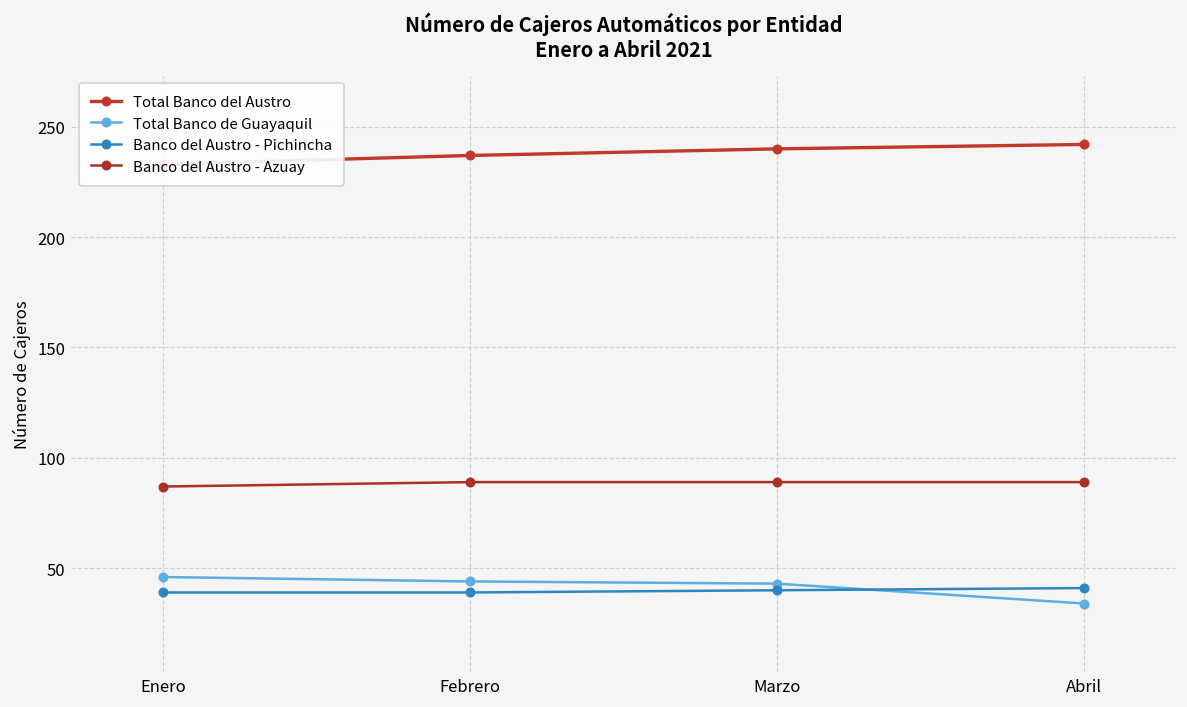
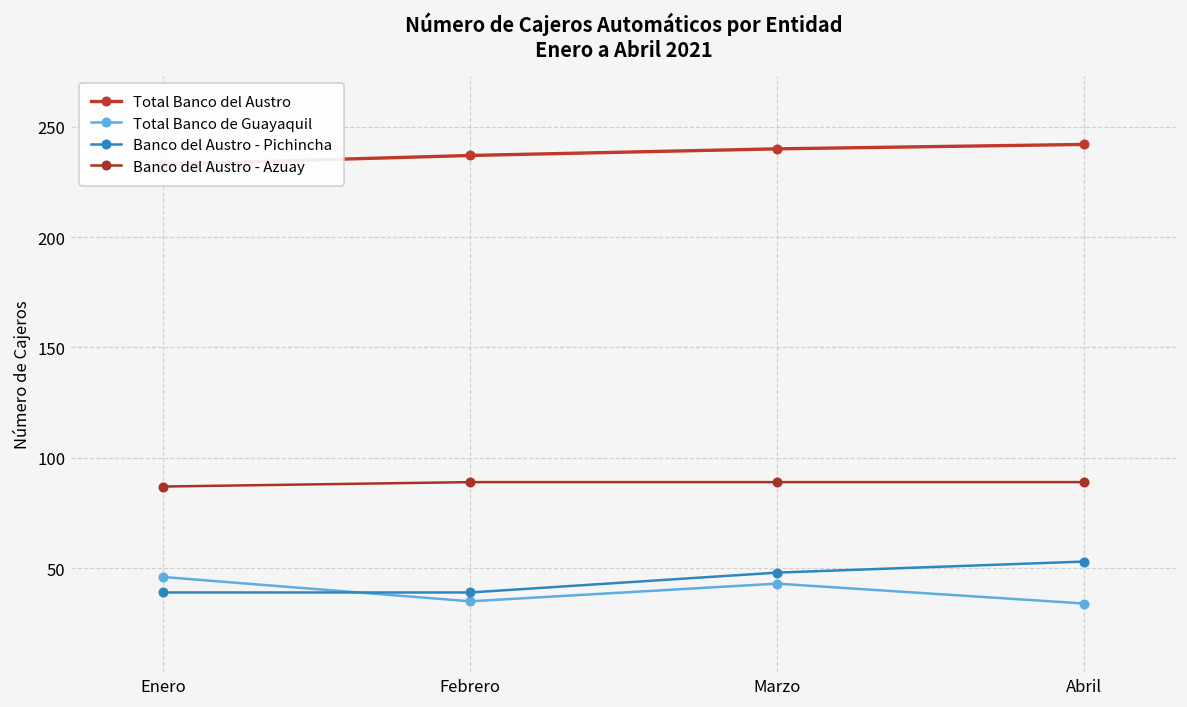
  {
    "Total Banco de Guayaquil": {
      "Enero": 46,
-     "Febrero": 44,
+     "Febrero": 35,
      "Marzo": 43,
      "Abril": 34
    },
    "Banco del Austro - Pichincha": {
      "Enero": 39,
      "Febrero": 39,
-     "Marzo": 40,
-     "Abril": 41
+     "Marzo": 48,
+     "Abril": 53
    }
  }
